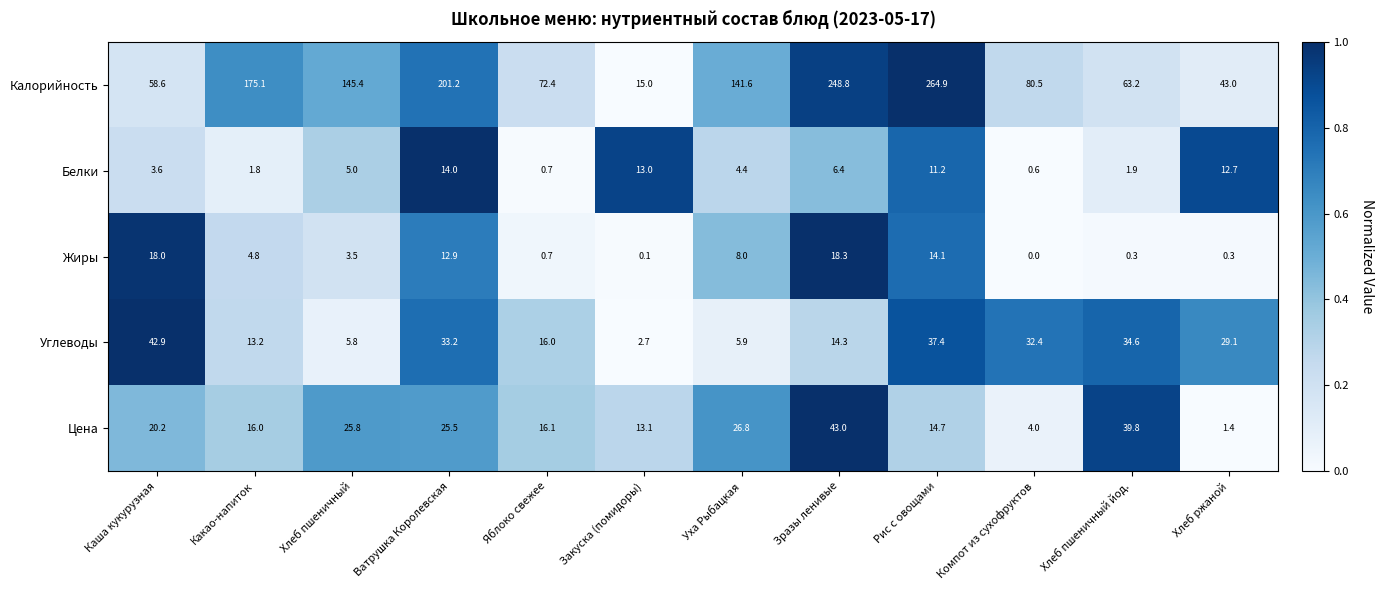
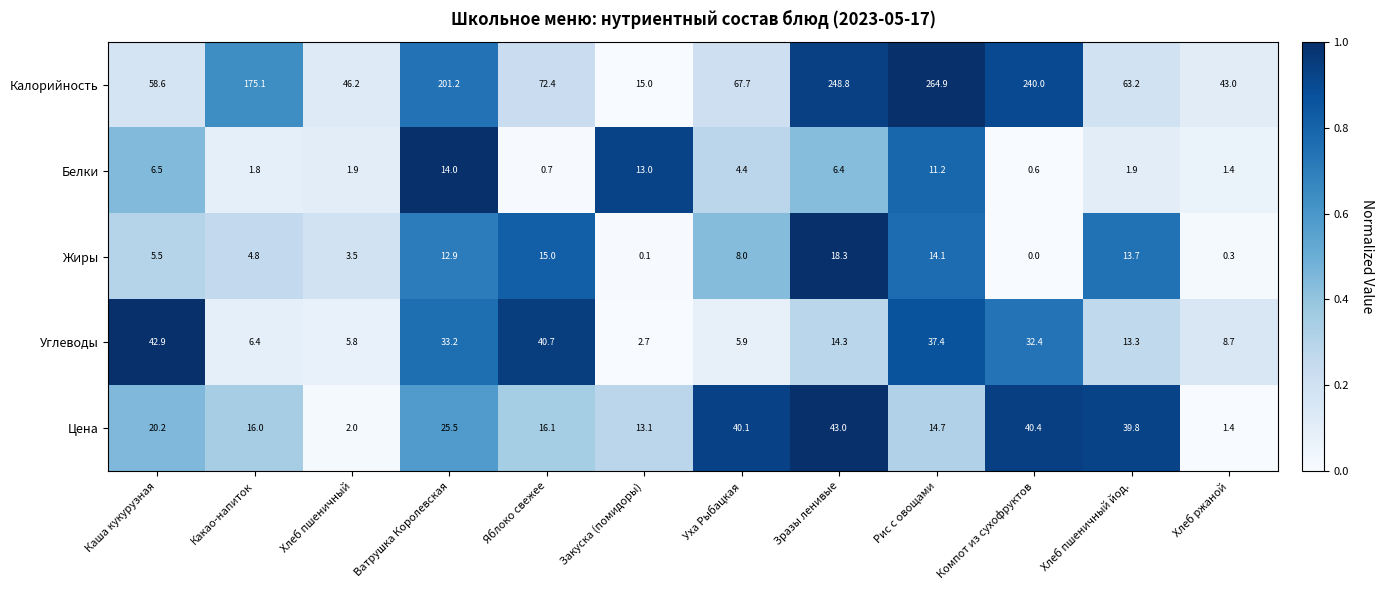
  {
    "Калорийность": {
      "Каша кукурузная": 58.6,
      "Какао-напиток": 175.1,
-     "Хлеб пшеничный": 145.4,
+     "Хлеб пшеничный": 46.2,
      "Ватрушка Королевская": 201.2,
      "Яблоко свежее": 72.4,
      "Закуска (помидоры)": 15.0,
-     "Уха Рыбацкая": 141.6,
+     "Уха Рыбацкая": 67.7,
      "Зразы ленивые": 248.8,
      "Рис с овощами": 264.9,
-     "Компот из сухофруктов": 80.5,
+     "Компот из сухофруктов": 240.0,
      "Хлеб пшеничный йод.": 63.2,
      "Хлеб ржаной": 43.0
    },
    "Белки": {
-     "Каша кукурузная": 3.6,
+     "Каша кукурузная": 6.5,
      "Какао-напиток": 1.8,
-     "Хлеб пшеничный": 5.0,
+     "Хлеб пшеничный": 1.9,
      "Ватрушка Королевская": 14.0,
      "Яблоко свежее": 0.7,
      "Закуска (помидоры)": 13.0,
      "Уха Рыбацкая": 4.4,
      "Зразы ленивые": 6.4,
      "Рис с овощами": 11.2,
      "Компот из сухофруктов": 0.6,
      "Хлеб пшеничный йод.": 1.9,
-     "Хлеб ржаной": 12.7
+     "Хлеб ржаной": 1.4
    },
    "Жиры": {
-     "Каша кукурузная": 18.0,
+     "Каша кукурузная": 5.5,
      "Какао-напиток": 4.8,
      "Хлеб пшеничный": 3.5,
      "Ватрушка Королевская": 12.9,
-     "Яблоко свежее": 0.7,
+     "Яблоко свежее": 15.0,
      "Закуска (помидоры)": 0.1,
      "Уха Рыбацкая": 8.0,
      "Зразы ленивые": 18.3,
      "Рис с овощами": 14.1,
      "Компот из сухофруктов": 0.0,
-     "Хлеб пшеничный йод.": 0.3,
+     "Хлеб пшеничный йод.": 13.7,
      "Хлеб ржаной": 0.3
    },
    "Углеводы": {
      "Каша кукурузная": 42.9,
-     "Какао-напиток": 13.2,
+     "Какао-напиток": 6.4,
      "Хлеб пшеничный": 5.8,
      "Ватрушка Королевская": 33.2,
-     "Яблоко свежее": 16.0,
+     "Яблоко свежее": 40.7,
      "Закуска (помидоры)": 2.7,
      "Уха Рыбацкая": 5.9,
      "Зразы ленивые": 14.3,
      "Рис с овощами": 37.4,
      "Компот из сухофруктов": 32.4,
-     "Хлеб пшеничный йод.": 34.6,
-     "Хлеб ржаной": 29.1
+     "Хлеб пшеничный йод.": 13.3,
+     "Хлеб ржаной": 8.7
    },
    "Цена": {
      "Каша кукурузная": 20.2,
      "Какао-напиток": 16.0,
-     "Хлеб пшеничный": 25.8,
+     "Хлеб пшеничный": 2.0,
      "Ватрушка Королевская": 25.5,
      "Яблоко свежее": 16.1,
      "Закуска (помидоры)": 13.1,
-     "Уха Рыбацкая": 26.8,
+     "Уха Рыбацкая": 40.1,
      "Зразы ленивые": 43.0,
      "Рис с овощами": 14.7,
-     "Компот из сухофруктов": 4.0,
+     "Компот из сухофруктов": 40.4,
      "Хлеб пшеничный йод.": 39.8,
      "Хлеб ржаной": 1.4
    }
  }
